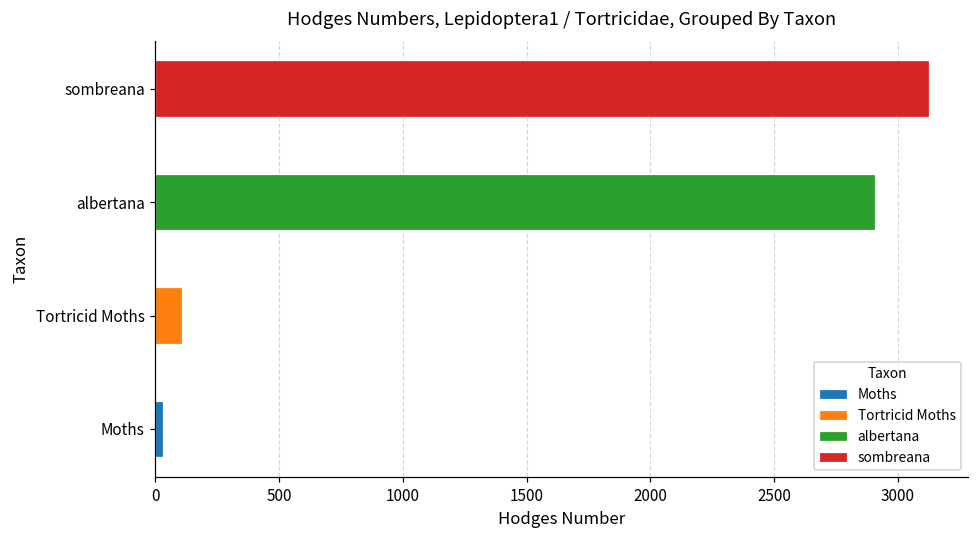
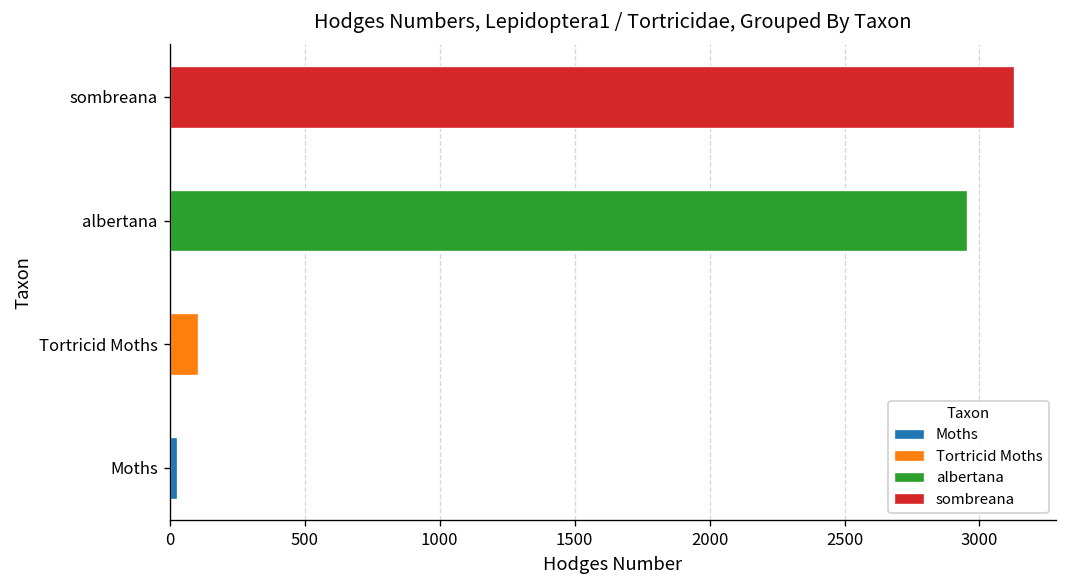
  {
    "sombreana": 3130,
-   "albertana": 2910,
+   "albertana": 2950,
    "Tortricid Moths": 110,
    "Moths": 30
  }
